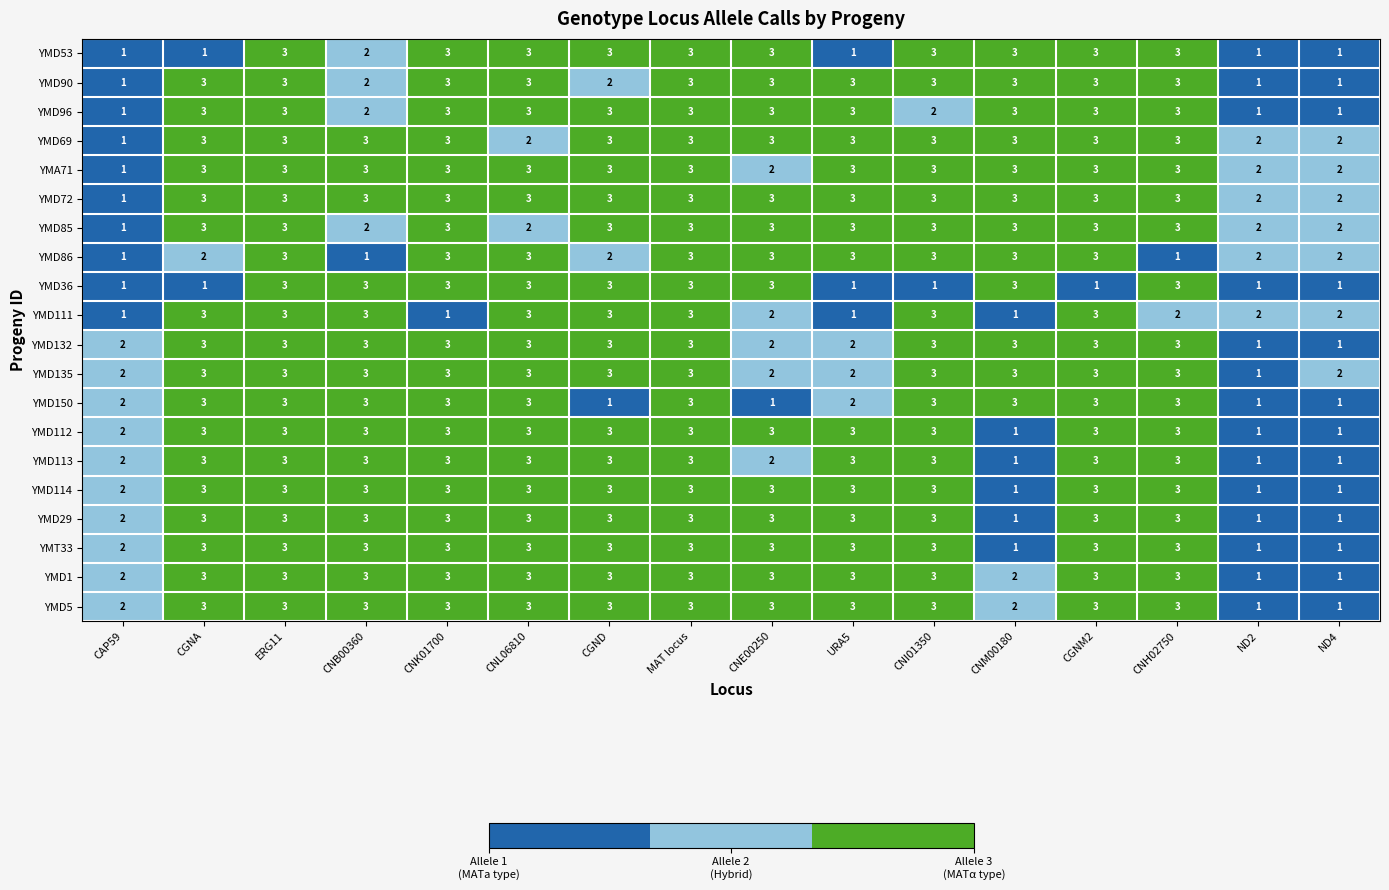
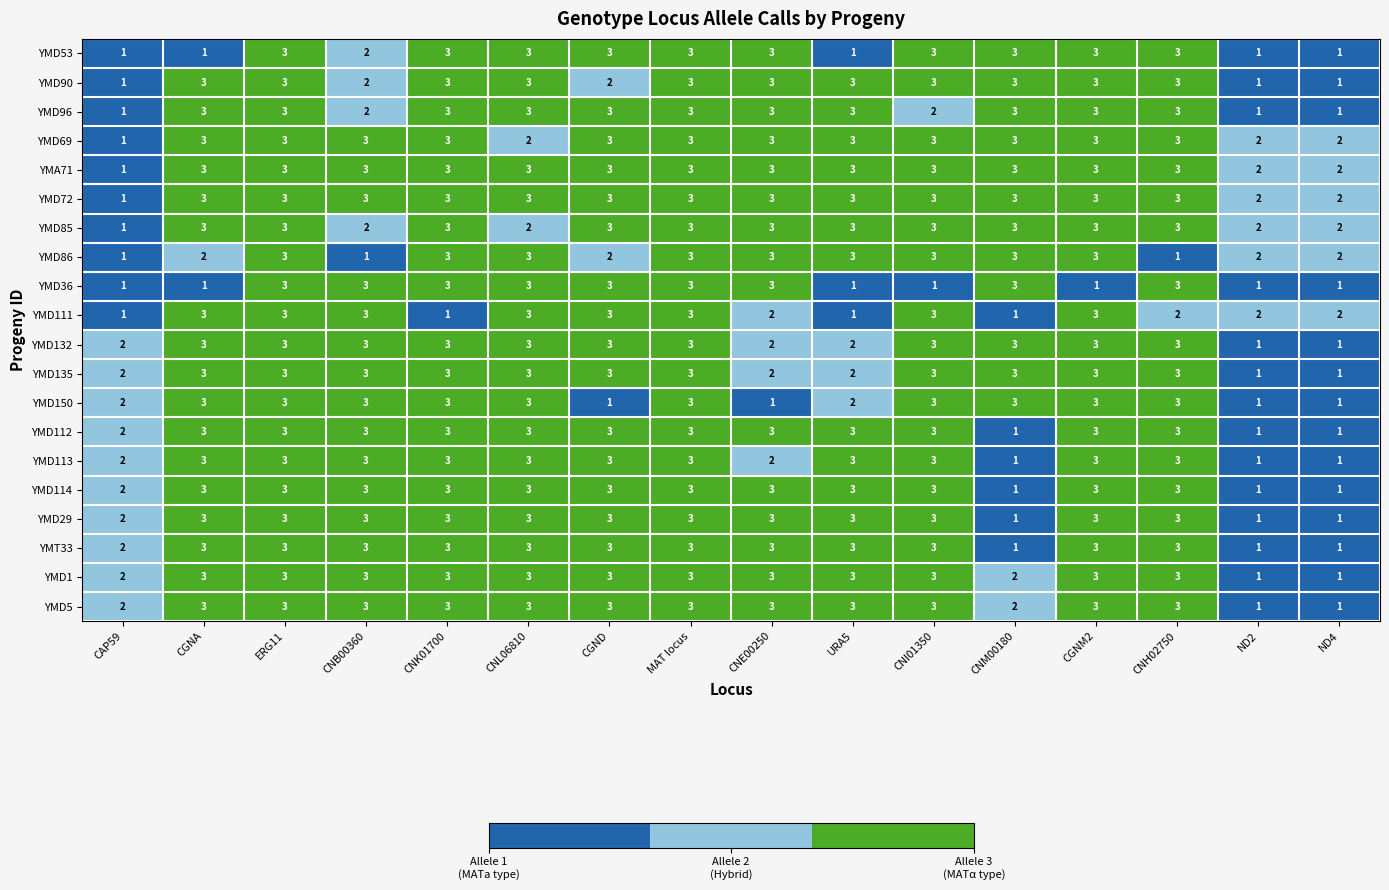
  {
    "YMA71": {
      "CAP59": 1,
      "CGNA": 3,
      "ERG11": 3,
      "CNB00360": 3,
      "CNK01700": 3,
      "CNL06810": 3,
      "CGND": 3,
      "MAT locus": 3,
-     "CNE00250": 2,
+     "CNE00250": 3,
      "URA5": 3,
      "CNI01350": 3,
      "CNM00180": 3,
      "CGNM2": 3,
      "CNH02750": 3,
      "ND2": 2,
      "ND4": 2
    },
    "YMD135": {
      "CAP59": 2,
      "CGNA": 3,
      "ERG11": 3,
      "CNB00360": 3,
      "CNK01700": 3,
      "CNL06810": 3,
      "CGND": 3,
      "MAT locus": 3,
      "CNE00250": 2,
      "URA5": 2,
      "CNI01350": 3,
      "CNM00180": 3,
      "CGNM2": 3,
      "CNH02750": 3,
      "ND2": 1,
-     "ND4": 2
+     "ND4": 1
    }
  }
